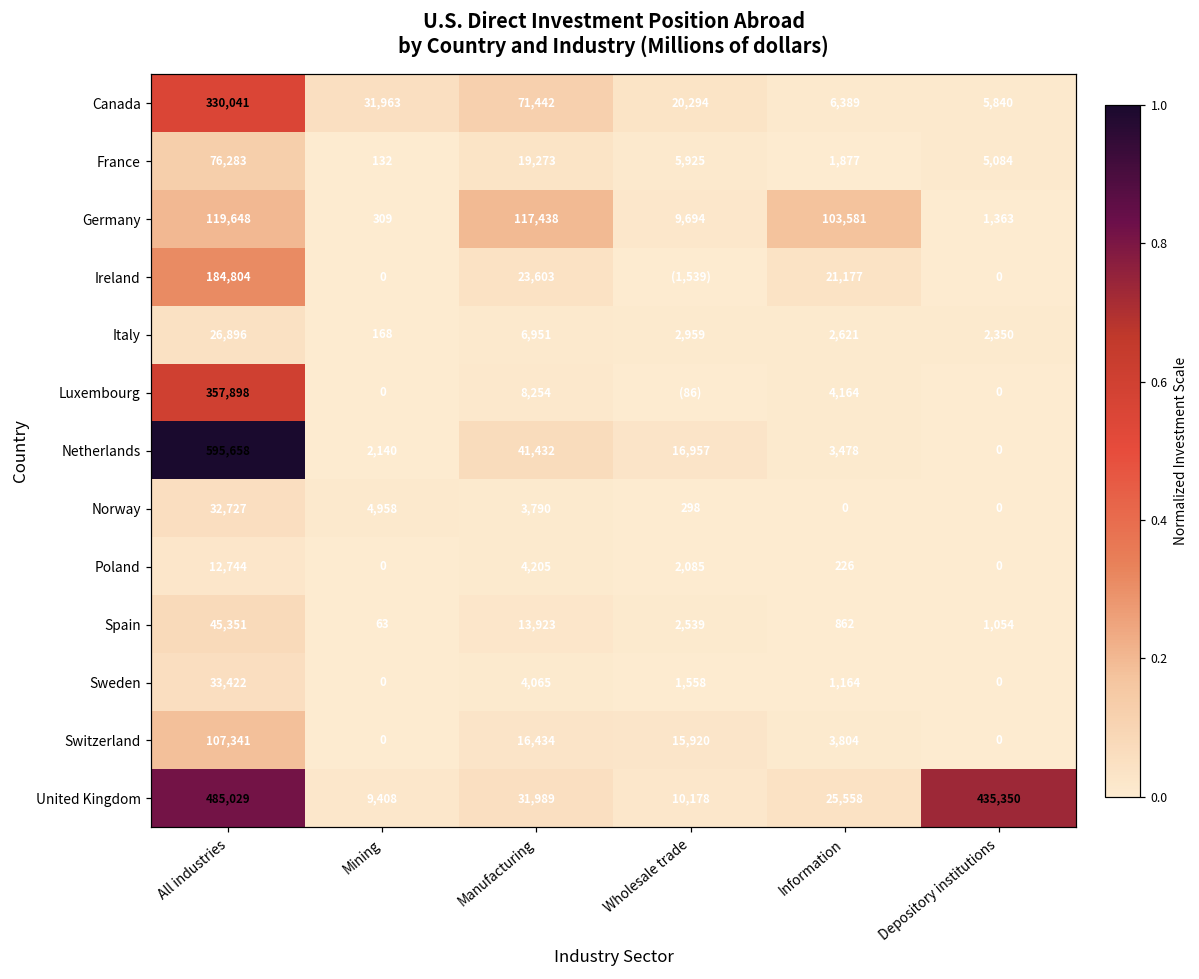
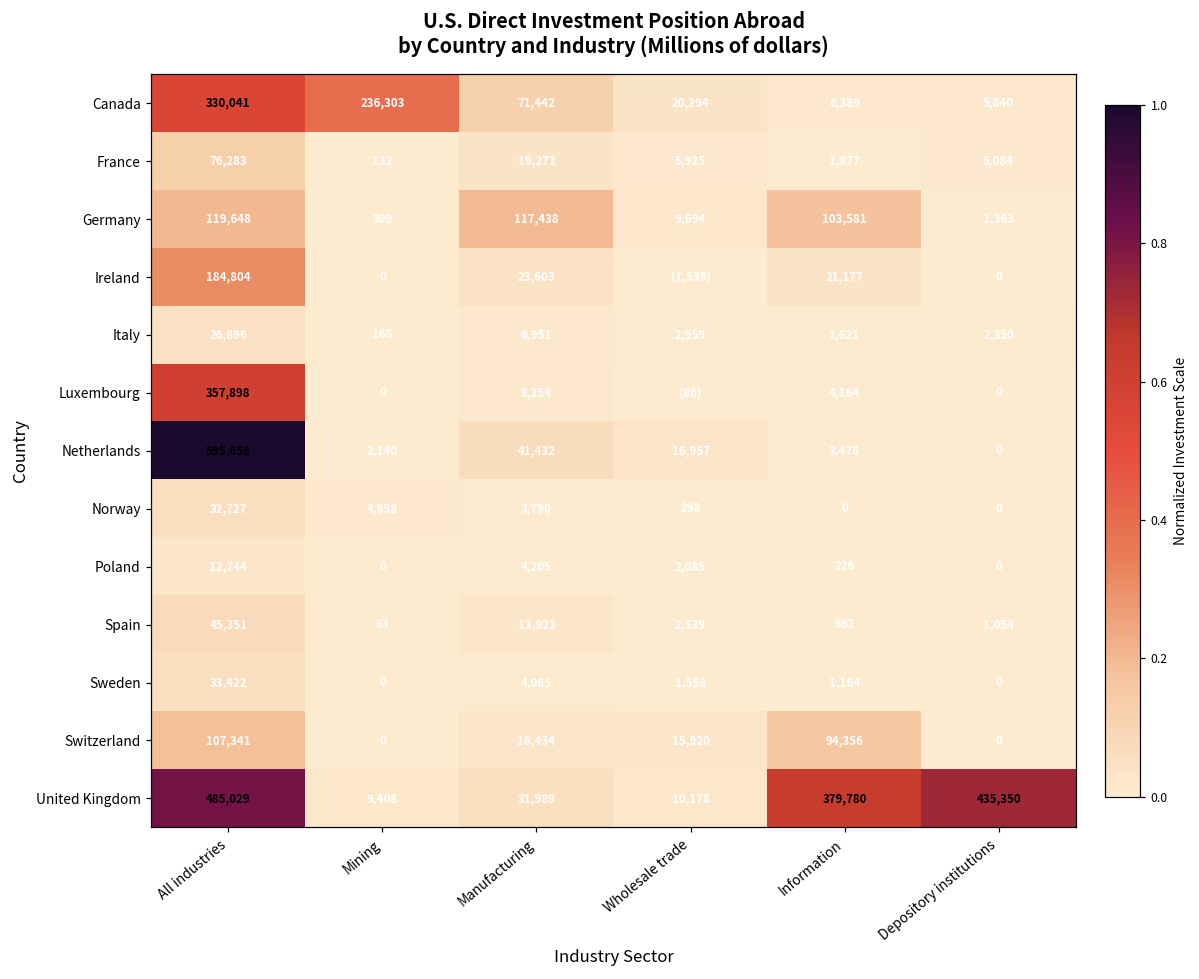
  {
    "Canada": {
      "All industries": "330,041",
-     "Mining": "31,963",
+     "Mining": "236,303",
      "Manufacturing": "71,442",
      "Wholesale trade": "20,294",
      "Information": "6,389",
      "Depository institutions": "5,840"
    },
    "France": {
      "All industries": "76,283",
      "Manufacturing": "19,273",
      "Wholesale trade": "5,925",
      "Depository institutions": "5,084"
    },
    "Germany": {
      "All industries": "119,648",
      "Manufacturing": "117,438",
      "Wholesale trade": "9,694",
      "Information": "103,581"
    },
    "Ireland": {
      "All industries": "184,804",
      "Manufacturing": "23,603",
      "Information": "21,177"
    },
    "Italy": {
      "All industries": "26,896",
      "Manufacturing": "6,951",
      "Wholesale trade": "2,959",
      "Information": "2,621",
      "Depository institutions": "2,350"
    },
    "Luxembourg": {
      "All industries": "357,898",
      "Manufacturing": "8,254",
      "Information": "4,164"
    },
    "Netherlands": {
      "Manufacturing": "41,432",
      "Wholesale trade": "16,957",
      "Information": "3,478"
    },
    "Norway": {
      "All industries": "32,727",
      "Mining": "4,958",
      "Manufacturing": "3,790"
    },
    "Poland": {
      "All industries": "12,744",
      "Manufacturing": "4,205"
    },
    "Spain": {
      "All industries": "45,351",
      "Manufacturing": "13,923",
      "Wholesale trade": "2,539"
    },
    "Sweden": {
      "All industries": "33,422",
      "Manufacturing": "4,065"
    },
    "Switzerland": {
      "All industries": "107,341",
      "Manufacturing": "16,434",
      "Wholesale trade": "15,920",
-     "Information": "3,804"
+     "Information": "94,356"
    },
    "United Kingdom": {
      "All industries": "485,029",
      "Mining": "9,408",
      "Manufacturing": "31,989",
      "Wholesale trade": "10,178",
-     "Information": "25,558",
+     "Information": "379,780",
      "Depository institutions": "435,350"
    }
  }
